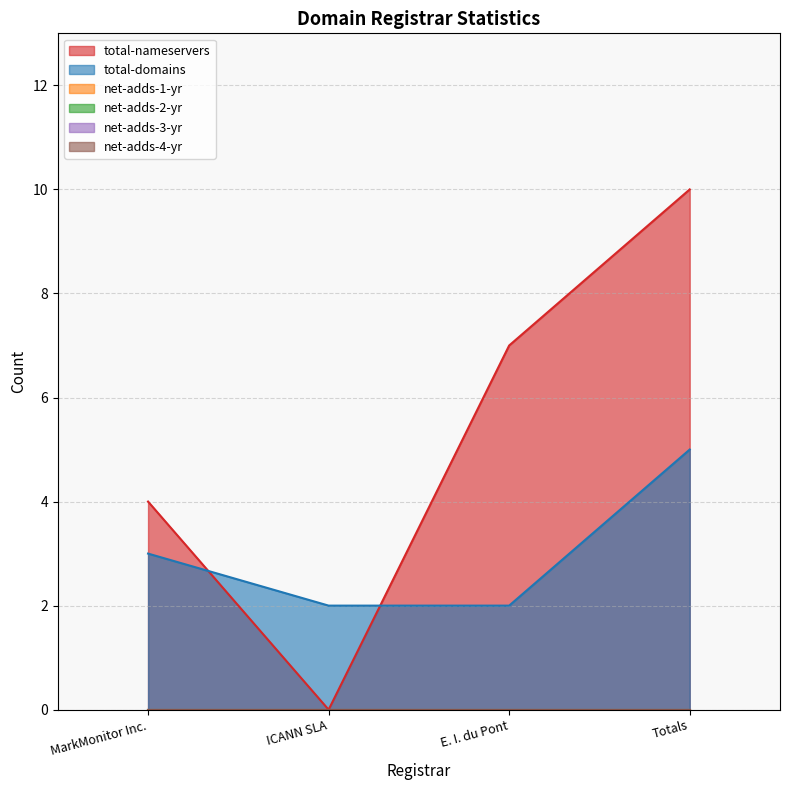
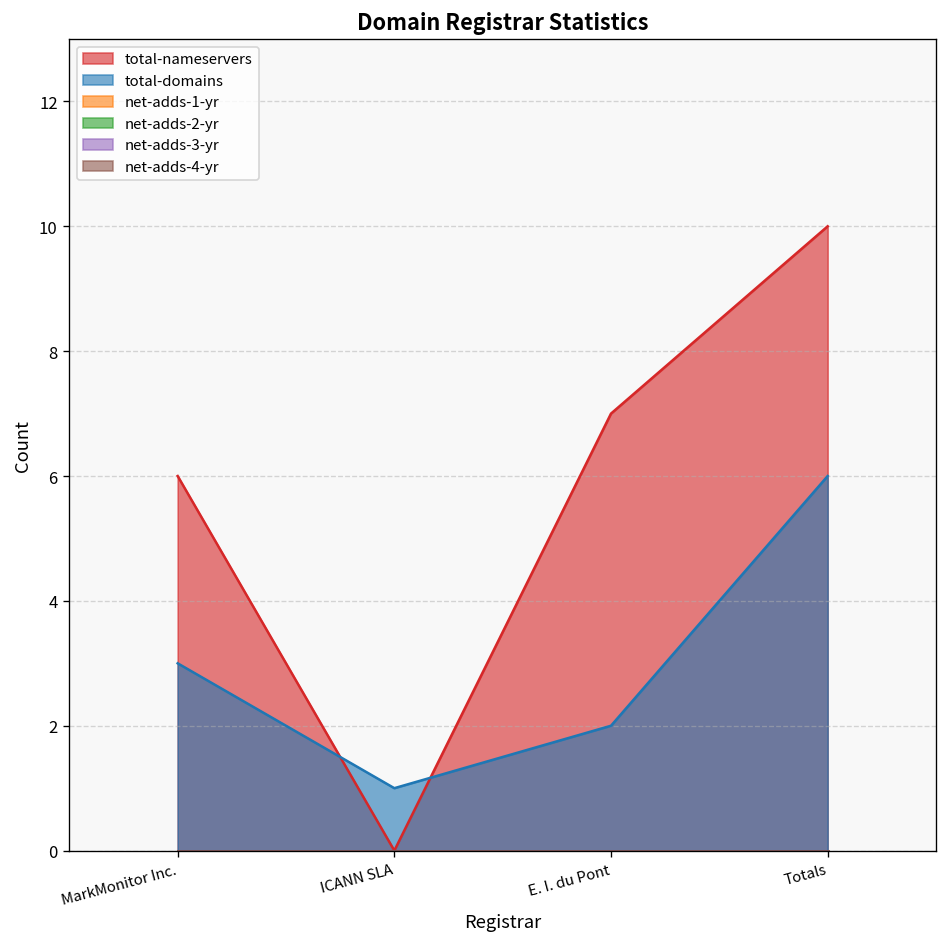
  {
    "total-nameservers": {
-     "MarkMonitor Inc.": 4,
+     "MarkMonitor Inc.": 6,
      "E. I. du Pont": 7,
      "Totals": 10
    },
    "total-domains": {
      "MarkMonitor Inc.": 3,
-     "ICANN SLA": 2,
+     "ICANN SLA": 1,
      "E. I. du Pont": 2,
-     "Totals": 5
+     "Totals": 6
    },
    "net-adds-4-yr": {
      "MarkMonitor Inc.": 0,
      "E. I. du Pont": 0,
      "Totals": 0
    }
  }
